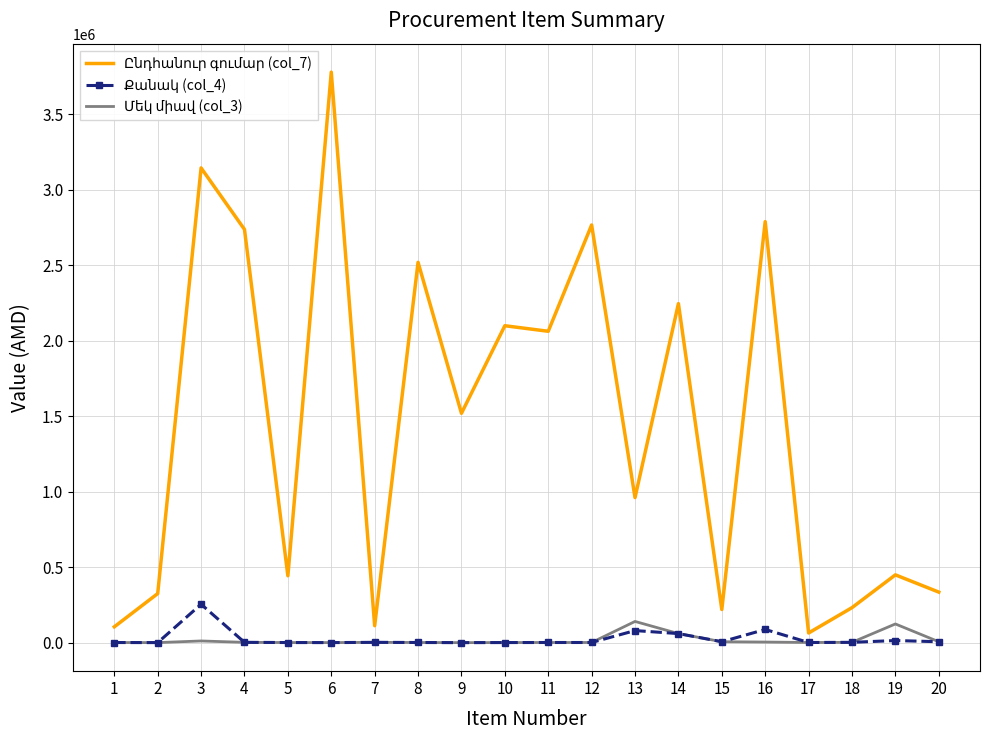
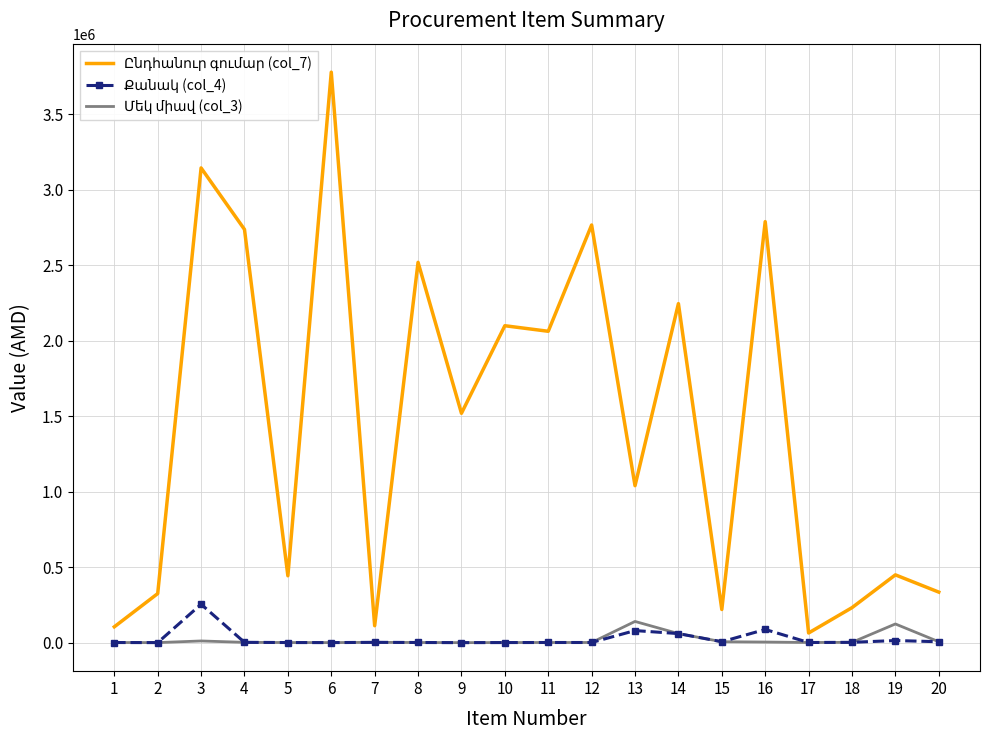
  {
    "Ընդհանուր գումար (col_7)": {
      "1": 100000,
      "2": 330000,
      "3": 3150000,
      "4": 2740000,
      "5": 440000,
      "6": 3780000,
      "7": 110000,
      "8": 2520000,
      "9": 1520000,
      "10": 2100000,
      "11": 2060000,
      "12": 2770000,
-     "13": 960000,
+     "13": 1040000,
      "14": 2250000,
      "15": 220000,
      "16": 2790000,
      "17": 60000,
      "18": 230000,
      "19": 450000,
      "20": 330000
    },
    "Քանակ (col_4)": {
      "3": 250000,
      "13": 80000,
      "16": 90000,
      "19": 10000
    },
    "Մեկ միավ (col_3)": {
      "3": 10000,
      "13": 140000,
      "16": 0,
      "19": 120000
    }
  }
